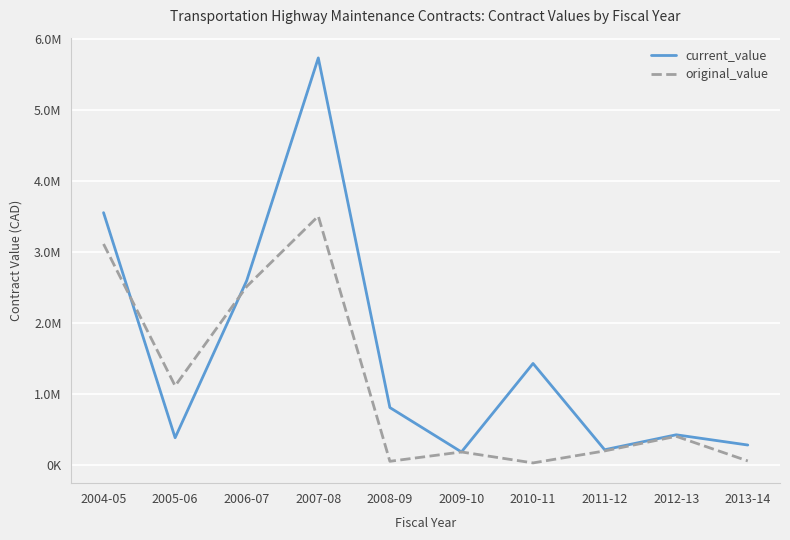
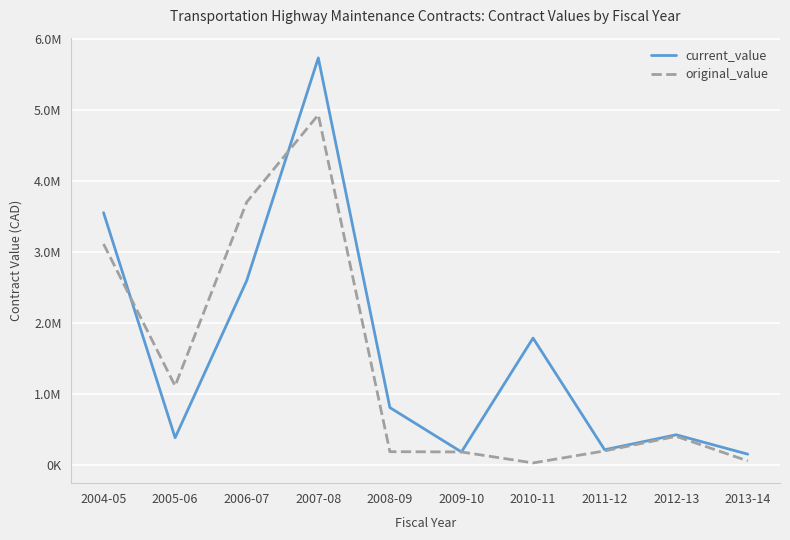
  {
    "current_value": {
      "2004-05": 3500000,
      "2005-06": 400000,
      "2006-07": 2600000,
      "2007-08": 5700000,
      "2008-09": 800000,
-     "2010-11": 1400000,
-     "2013-14": 300000
+     "2010-11": 1800000,
+     "2013-14": 100000
    },
    "original_value": {
      "2004-05": 3100000,
      "2005-06": 1100000,
-     "2006-07": 2500000,
-     "2007-08": 3500000,
-     "2008-09": 0,
+     "2006-07": 3700000,
+     "2007-08": 4900000,
+     "2008-09": 200000,
      "2010-11": 0,
      "2013-14": 100000
    }
  }
